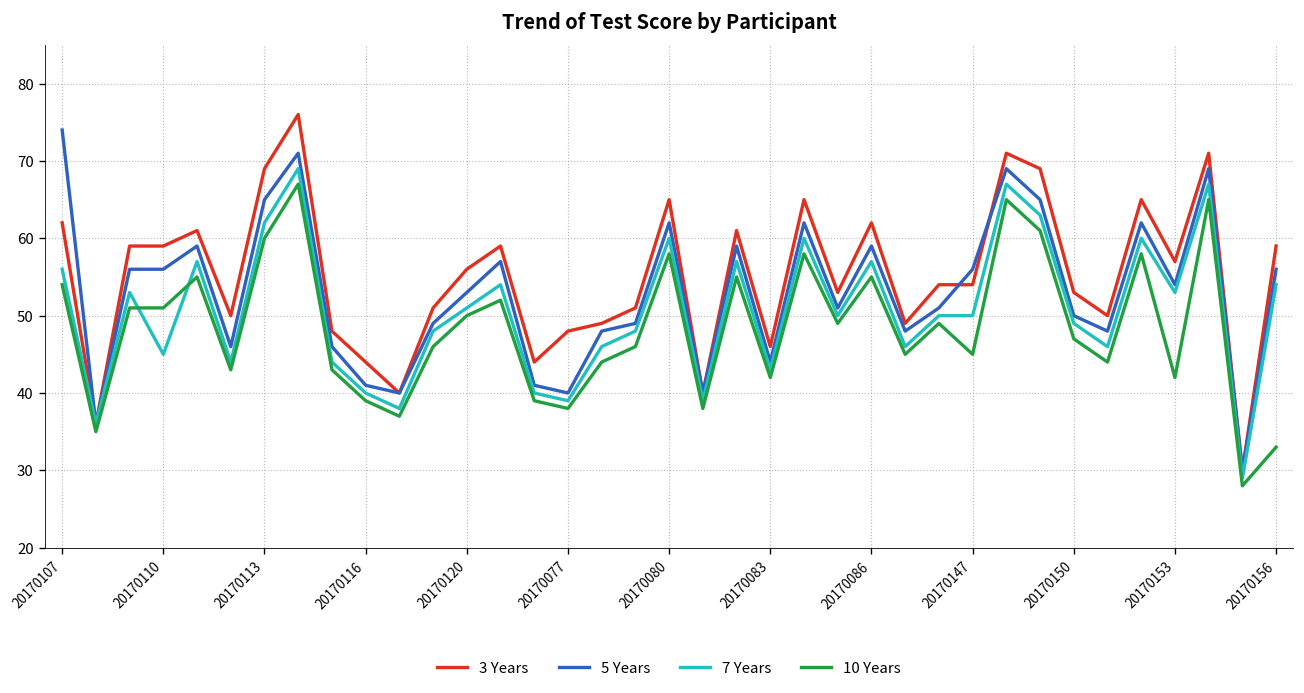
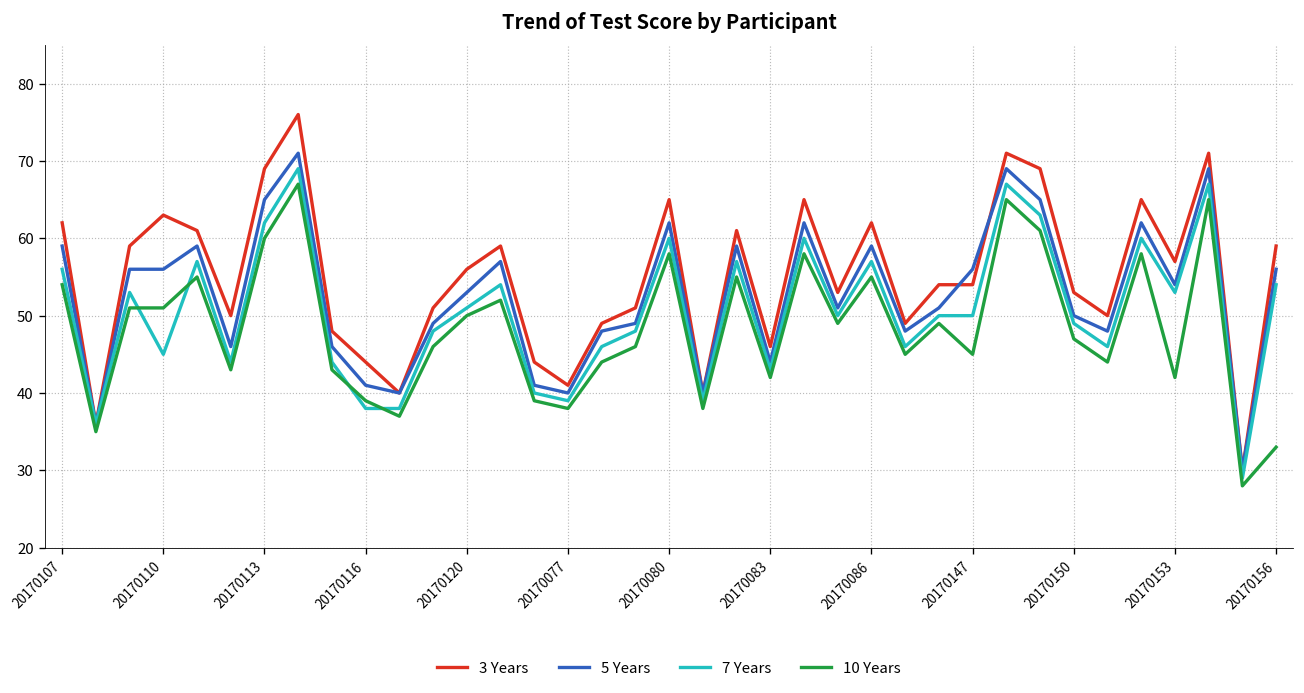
  {
    "3 Years": {
      "20170107": 62,
-     "20170110": 59,
+     "20170110": 63,
      "20170113": 69,
      "20170116": 44,
      "20170120": 56,
-     "20170077": 48,
+     "20170077": 41,
      "20170080": 65,
      "20170083": 46,
      "20170086": 62,
      "20170147": 54,
      "20170150": 53,
      "20170153": 57,
      "20170156": 59
    },
    "5 Years": {
-     "20170107": 74,
+     "20170107": 59,
      "20170110": 56,
      "20170113": 65,
      "20170116": 41,
      "20170120": 53,
      "20170077": 40,
      "20170080": 62,
      "20170083": 44,
      "20170086": 59,
      "20170147": 56,
      "20170150": 50,
      "20170153": 54,
      "20170156": 56
    },
    "7 Years": {
      "20170107": 56,
      "20170110": 45,
      "20170113": 62,
-     "20170116": 40,
+     "20170116": 38,
      "20170120": 51,
      "20170077": 39,
      "20170080": 60,
      "20170083": 43,
      "20170086": 57,
      "20170147": 50,
      "20170150": 49,
      "20170153": 53,
      "20170156": 54
    },
    "10 Years": {
      "20170107": 54,
      "20170110": 51,
      "20170113": 60,
      "20170116": 39,
      "20170120": 50,
      "20170077": 38,
      "20170080": 58,
      "20170083": 42,
      "20170086": 55,
      "20170147": 45,
      "20170150": 47,
      "20170153": 42,
      "20170156": 33
    }
  }
